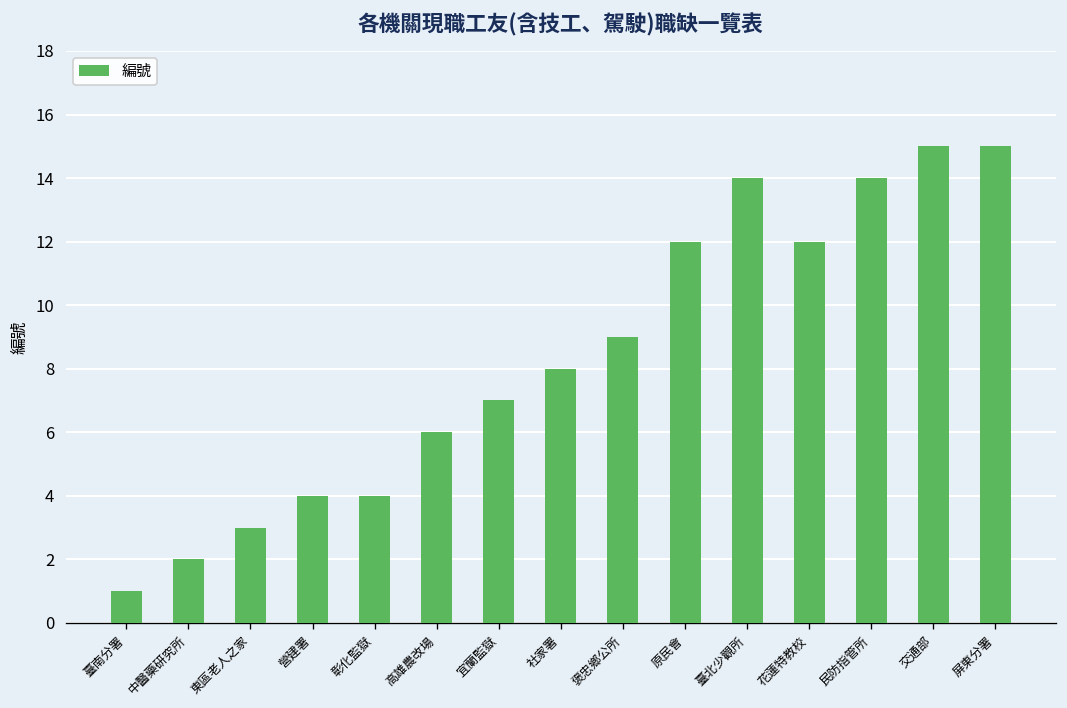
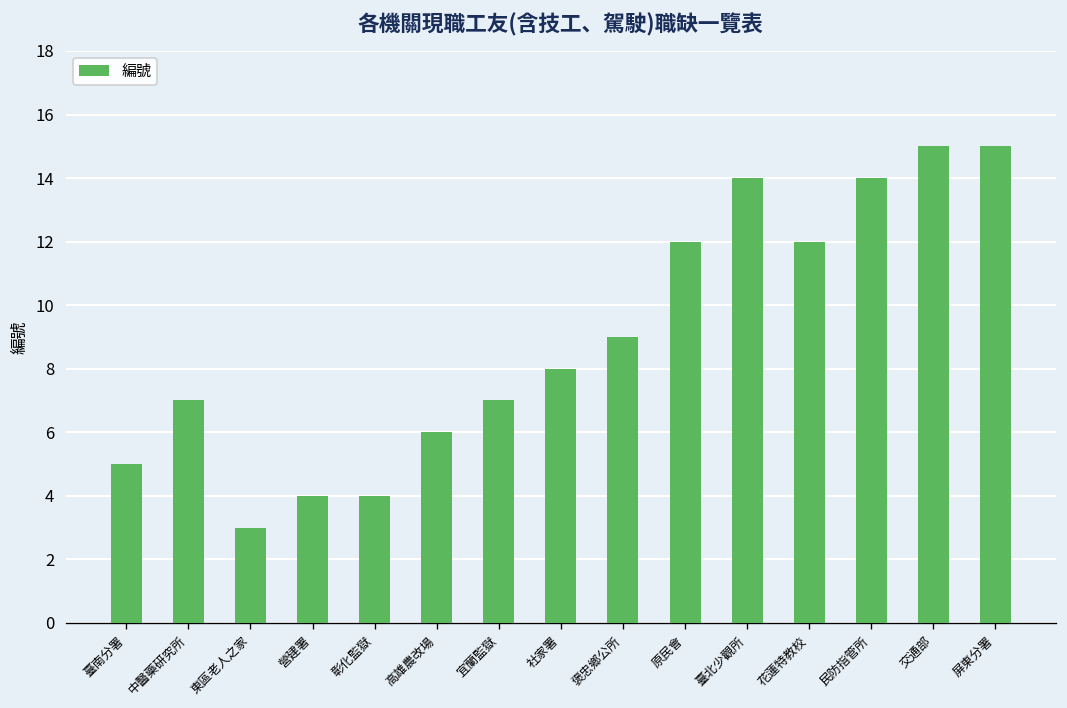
  {
-   "臺南分署": 1,
-   "中醫藥研究所": 2,
+   "臺南分署": 5,
+   "中醫藥研究所": 7,
    "東區老人之家": 3,
    "營建署": 4,
    "彰化監獄": 4,
    "高雄農改場": 6,
    "宜蘭監獄": 7,
    "社家署": 8,
    "褒忠鄉公所": 9,
    "原民會": 12,
    "臺北少觀所": 14,
    "花蓮特教校": 12,
    "民防指管所": 14,
    "交通部": 15,
    "屏東分署": 15
  }
